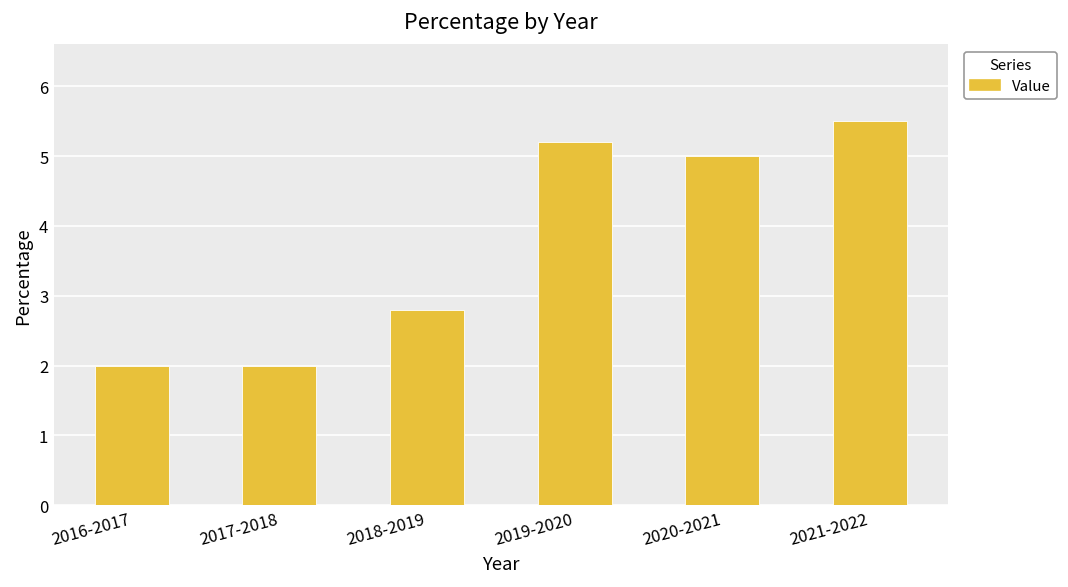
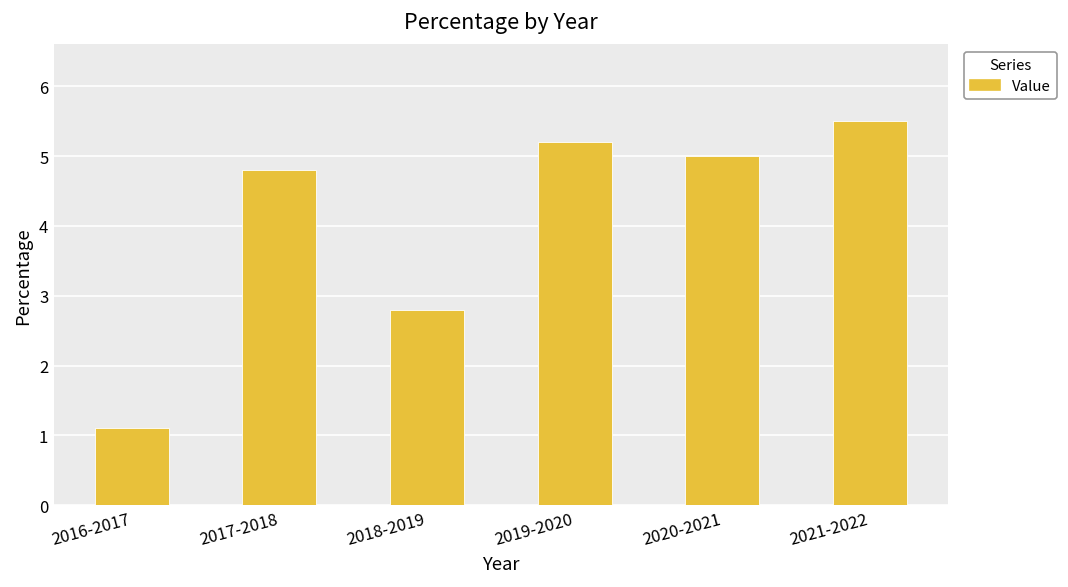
  {
-   "2016-2017": 2.0,
-   "2017-2018": 2.0,
+   "2016-2017": 1.1,
+   "2017-2018": 4.8,
    "2018-2019": 2.8,
    "2019-2020": 5.2,
    "2020-2021": 5.0,
    "2021-2022": 5.5
  }
